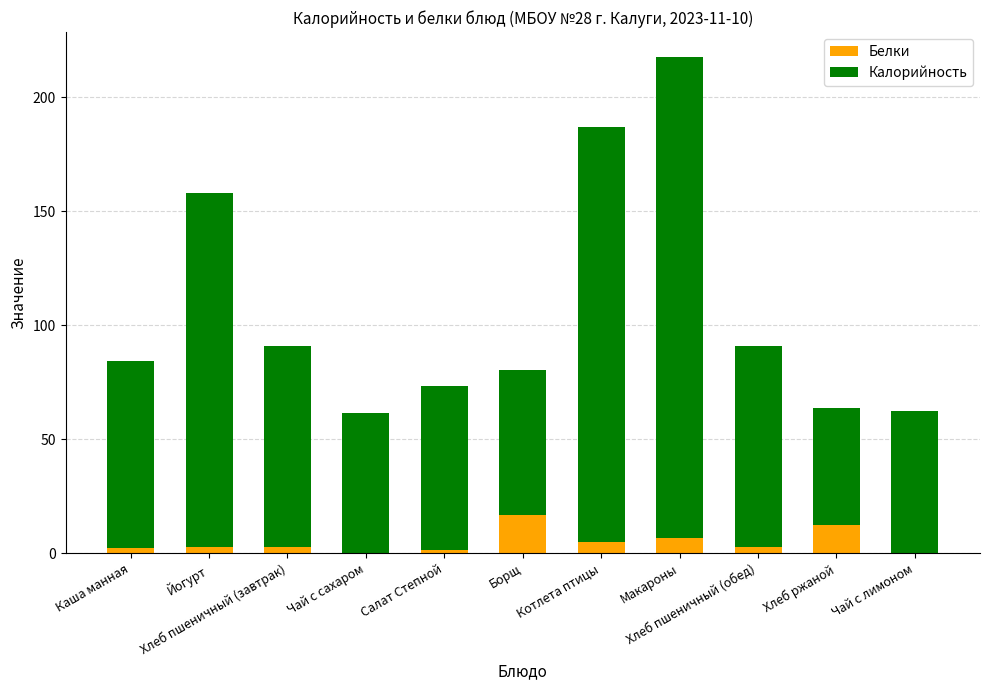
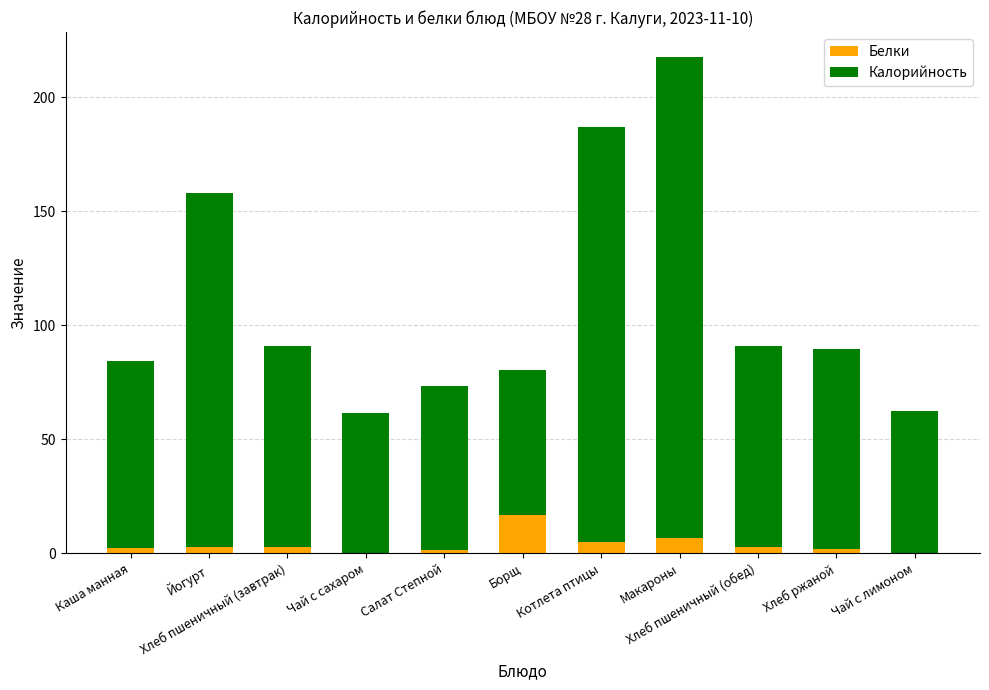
  {
    "Белки": {
      "Каша манная": 2,
      "Йогурт": 3,
      "Хлеб пшеничный (завтрак)": 3,
      "Салат Степной": 2,
      "Борщ": 17,
      "Котлета птицы": 5,
      "Макароны": 7,
      "Хлеб пшеничный (обед)": 3,
-     "Хлеб ржаной": 12
+     "Хлеб ржаной": 2
    },
    "Калорийность": {
      "Каша манная": 82,
      "Йогурт": 155,
      "Хлеб пшеничный (завтрак)": 88,
      "Чай с сахаром": 61,
      "Салат Степной": 72,
      "Борщ": 64,
      "Котлета птицы": 182,
      "Макароны": 211,
      "Хлеб пшеничный (обед)": 88,
-     "Хлеб ржаной": 51,
+     "Хлеб ржаной": 87,
      "Чай с лимоном": 62
    }
  }
